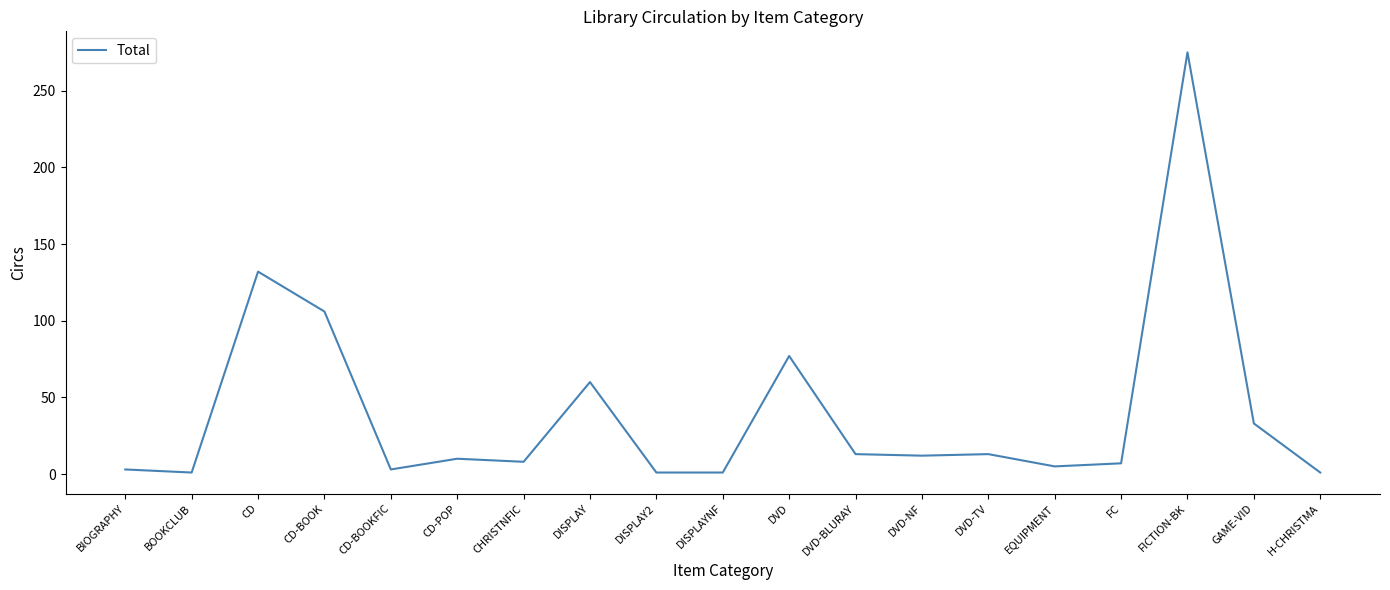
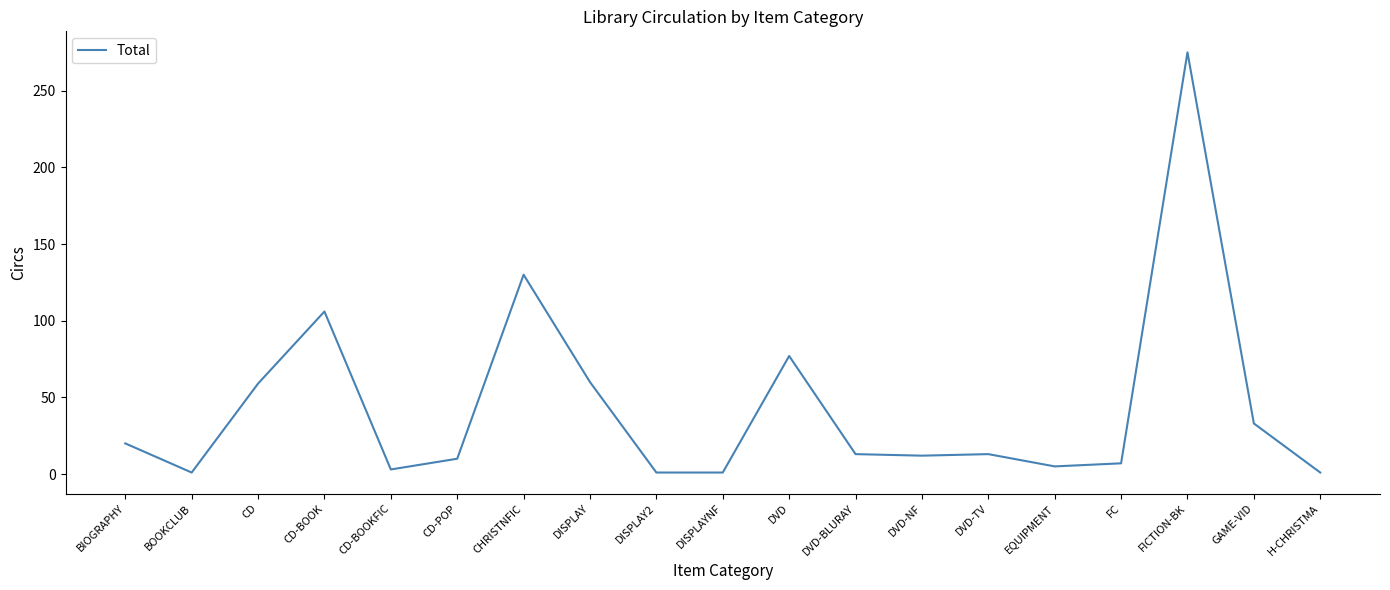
  {
-   "BIOGRAPHY": 3,
+   "BIOGRAPHY": 20,
    "BOOKCLUB": 1,
-   "CD": 132,
+   "CD": 59,
    "CD-BOOK": 106,
    "CD-BOOKFIC": 3,
    "CD-POP": 10,
-   "CHRISTNFIC": 8,
+   "CHRISTNFIC": 130,
    "DISPLAY": 60,
    "DISPLAY2": 1,
    "DISPLAYNF": 1,
    "DVD": 77,
    "DVD-BLURAY": 13,
    "DVD-NF": 12,
    "DVD-TV": 13,
    "EQUIPMENT": 5,
    "FC": 7,
    "FICTION-BK": 275,
    "GAME-VID": 33,
    "H-CHRISTMA": 1
  }
